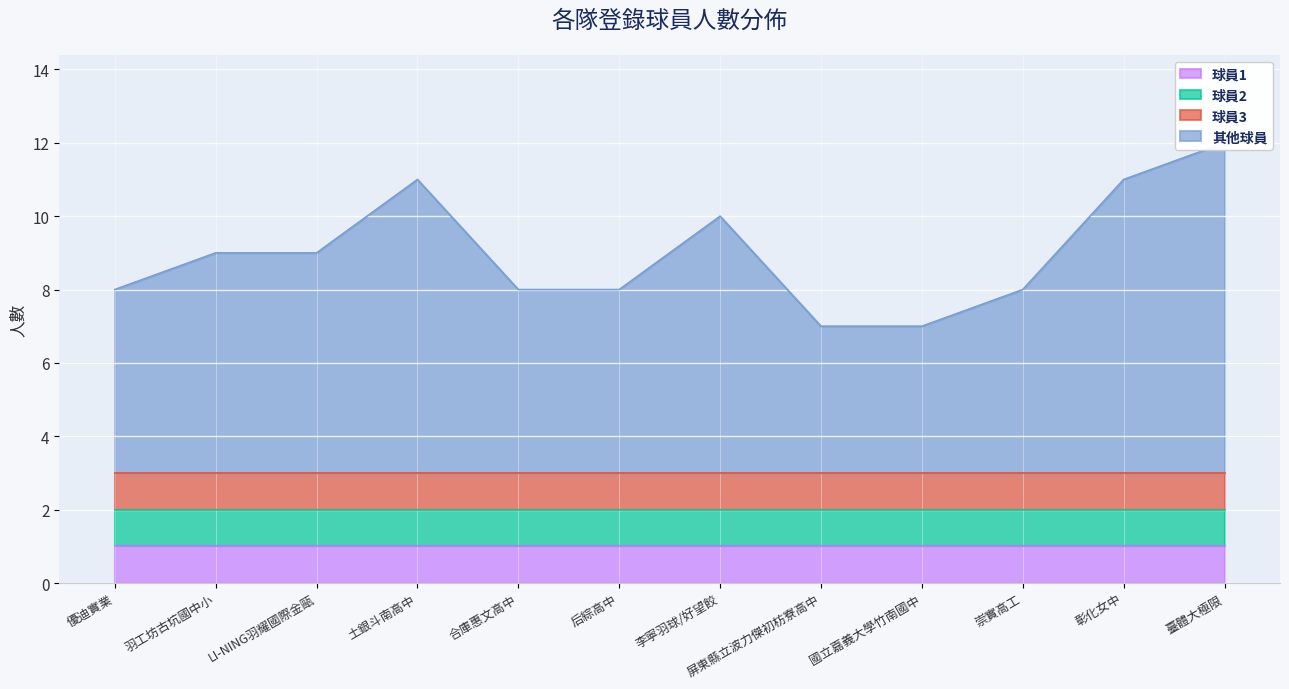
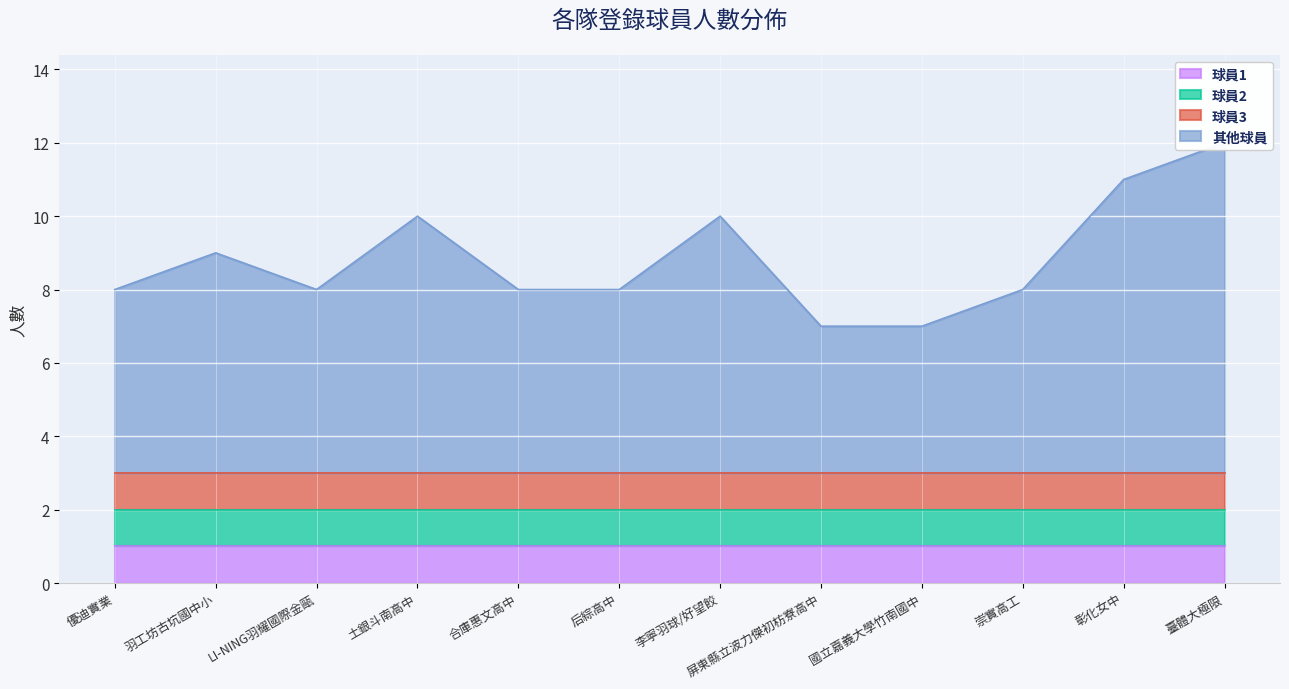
  {
    "球員1": {
      "優迪實業": 1.0,
      "羽工坊古坑國中小": 1.0,
      "LI-NING羽耀國際金甌": 1.0,
      "土銀斗南高中": 1.0,
      "合庫惠文高中": 1.0,
      "后綜高中": 1.0,
      "李寧羽球/好望餃": 1.0,
      "屏東縣立波力傑初枋寮高中": 1.0,
      "國立嘉義大學竹南國中": 1.0,
      "崇實高工": 1.0,
      "彰化女中": 1.0,
      "臺體大極限": 1.0
    },
    "球員2": {
      "優迪實業": 2.0,
      "羽工坊古坑國中小": 2.0,
      "LI-NING羽耀國際金甌": 2.0,
      "土銀斗南高中": 2.0,
      "合庫惠文高中": 2.0,
      "后綜高中": 2.0,
      "李寧羽球/好望餃": 2.0,
      "屏東縣立波力傑初枋寮高中": 2.0,
      "國立嘉義大學竹南國中": 2.0,
      "崇實高工": 2.0,
      "彰化女中": 2.0,
      "臺體大極限": 2.0
    },
    "球員3": {
      "優迪實業": 3.0,
      "羽工坊古坑國中小": 3.0,
      "LI-NING羽耀國際金甌": 3.0,
      "土銀斗南高中": 3.0,
      "合庫惠文高中": 3.0,
      "后綜高中": 3.0,
      "李寧羽球/好望餃": 3.0,
      "屏東縣立波力傑初枋寮高中": 3.0,
      "國立嘉義大學竹南國中": 3.0,
      "崇實高工": 3.0,
      "彰化女中": 3.0,
      "臺體大極限": 3.0
    },
    "其他球員": {
      "優迪實業": 8.0,
      "羽工坊古坑國中小": 9.0,
-     "LI-NING羽耀國際金甌": 9.0,
-     "土銀斗南高中": 11.0,
+     "LI-NING羽耀國際金甌": 8.0,
+     "土銀斗南高中": 10.0,
      "合庫惠文高中": 8.0,
      "后綜高中": 8.0,
      "李寧羽球/好望餃": 10.0,
      "屏東縣立波力傑初枋寮高中": 7.0,
      "國立嘉義大學竹南國中": 7.0,
      "崇實高工": 8.0,
      "彰化女中": 11.0
    }
  }
